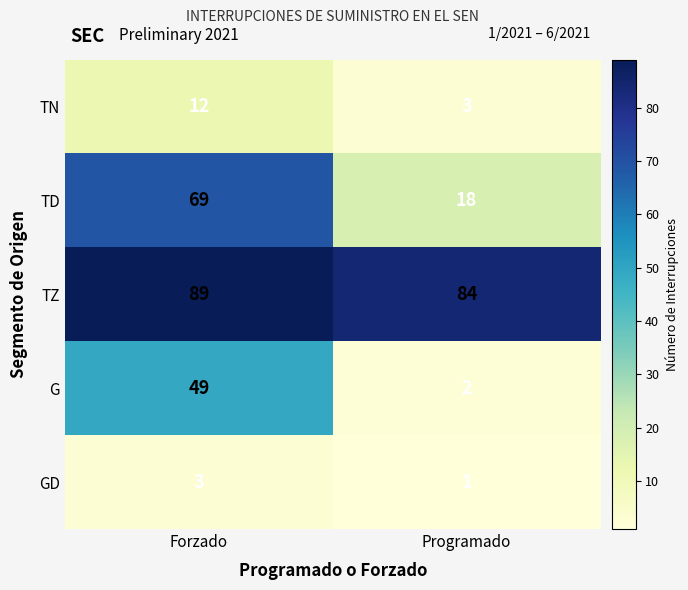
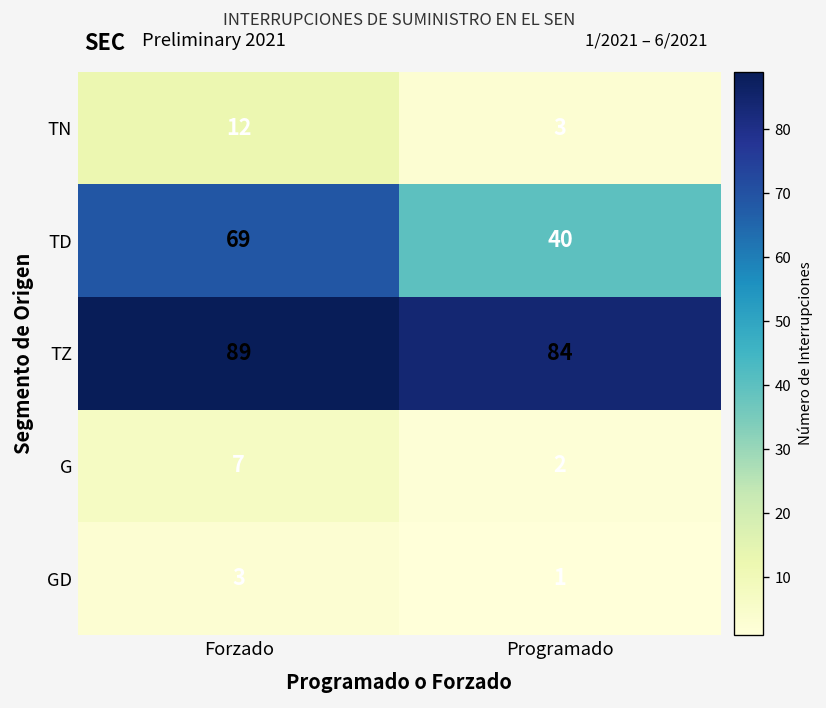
  {
    "TN": {
      "Forzado": 12
    },
    "TD": {
      "Forzado": 69,
-     "Programado": 18
+     "Programado": 40
    },
    "TZ": {
      "Forzado": 89,
      "Programado": 84
    },
    "G": {
-     "Forzado": 49
+     "Forzado": 7
    }
  }
